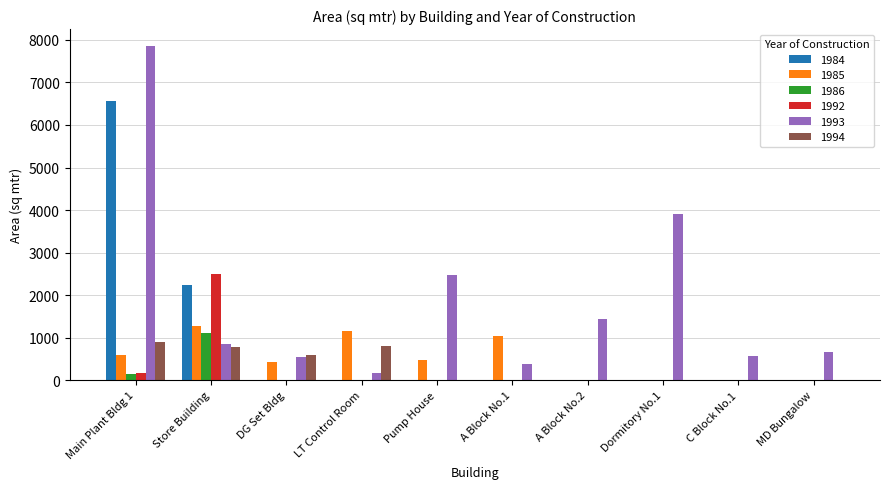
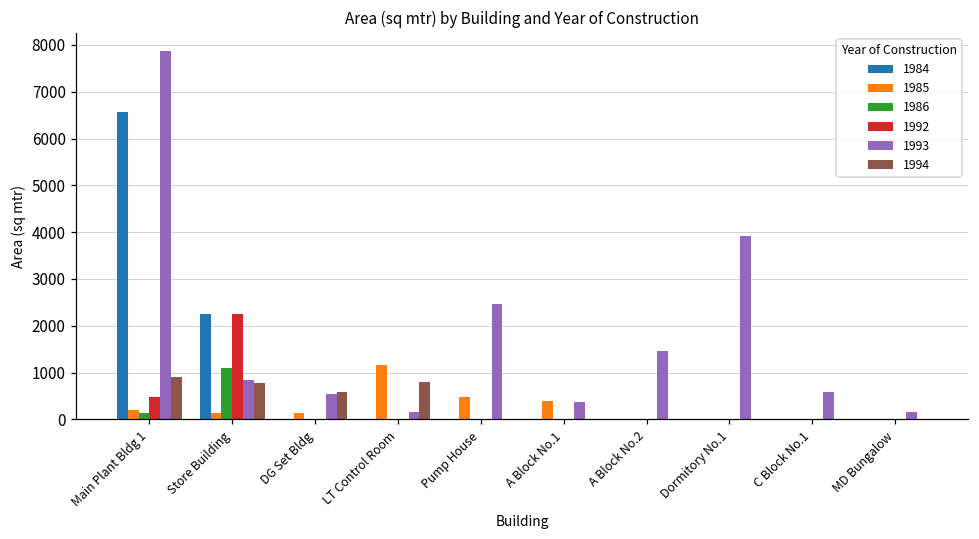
  {
    "1984": {
      "Main Plant Bldg 1": 6600,
      "Store Building": 2200,
      "DG Set Bldg": 0,
      "LT Control Room": 0,
      "Pump House": 0,
      "A Block No.1": 0,
      "A Block No.2": 0,
      "Dormitory No.1": 0,
      "C Block No.1": 0,
      "MD Bungalow": 0
    },
    "1985": {
-     "Main Plant Bldg 1": 600,
-     "Store Building": 1300,
-     "DG Set Bldg": 400,
+     "Main Plant Bldg 1": 200,
+     "Store Building": 100,
+     "DG Set Bldg": 100,
      "LT Control Room": 1200,
      "Pump House": 500,
-     "A Block No.1": 1000,
+     "A Block No.1": 400,
      "A Block No.2": 0,
      "Dormitory No.1": 0,
      "C Block No.1": 0,
      "MD Bungalow": 0
    },
    "1986": {
      "Main Plant Bldg 1": 100,
      "Store Building": 1100,
      "DG Set Bldg": 0,
      "LT Control Room": 0,
      "Pump House": 0,
      "A Block No.1": 0,
      "A Block No.2": 0,
      "Dormitory No.1": 0,
      "C Block No.1": 0,
      "MD Bungalow": 0
    },
    "1992": {
-     "Main Plant Bldg 1": 200,
-     "Store Building": 2500,
+     "Main Plant Bldg 1": 500,
+     "Store Building": 2200,
      "DG Set Bldg": 0,
      "LT Control Room": 0,
      "Pump House": 0,
      "A Block No.1": 0,
      "A Block No.2": 0,
      "Dormitory No.1": 0,
      "C Block No.1": 0,
      "MD Bungalow": 0
    },
    "1993": {
      "Main Plant Bldg 1": 7900,
      "Store Building": 800,
      "DG Set Bldg": 500,
      "LT Control Room": 200,
      "Pump House": 2500,
      "A Block No.1": 400,
      "A Block No.2": 1500,
      "Dormitory No.1": 3900,
      "C Block No.1": 600,
-     "MD Bungalow": 700
+     "MD Bungalow": 100
    },
    "1994": {
      "Main Plant Bldg 1": 900,
      "Store Building": 800,
      "DG Set Bldg": 600,
      "LT Control Room": 800,
      "Pump House": 0,
      "A Block No.1": 0,
      "A Block No.2": 0,
      "Dormitory No.1": 0,
      "C Block No.1": 0,
      "MD Bungalow": 0
    }
  }
